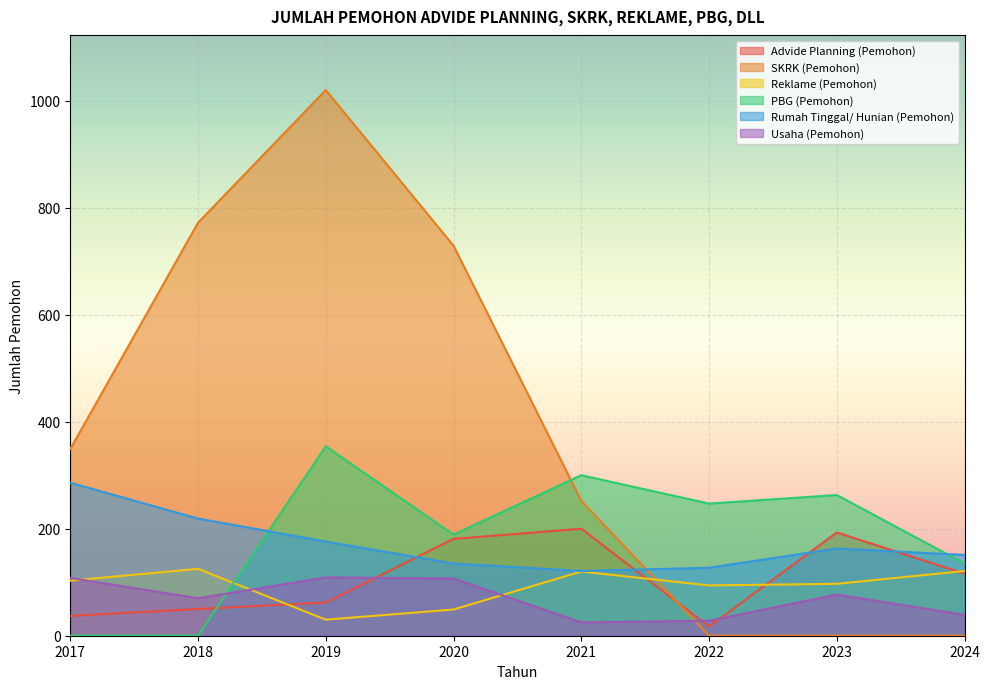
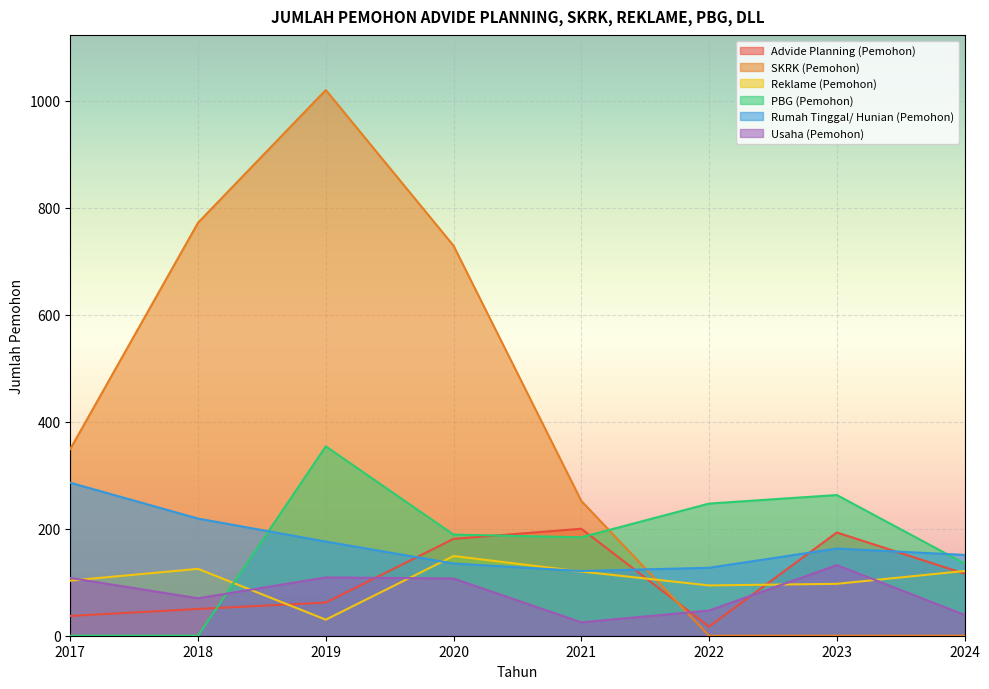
  {
    "Reklame (Pemohon)": {
      "2017": 100,
      "2018": 130,
      "2019": 30,
-     "2020": 50,
+     "2020": 150,
      "2022": 90,
      "2023": 100,
      "2024": 120
    },
    "PBG (Pemohon)": {
      "2017": 0,
      "2018": 0,
      "2019": 350,
      "2020": 190,
-     "2021": 300,
+     "2021": 180,
      "2022": 250,
      "2023": 260,
      "2024": 140
    },
    "Rumah Tinggal/ Hunian (Pemohon)": {
      "2017": 290,
      "2018": 220,
      "2019": 180,
      "2020": 140,
      "2022": 130,
      "2023": 160,
      "2024": 150
    },
    "Usaha (Pemohon)": {
      "2017": 110,
      "2018": 70,
      "2019": 110,
      "2020": 110,
      "2021": 30,
-     "2022": 30,
-     "2023": 80,
+     "2022": 50,
+     "2023": 130,
      "2024": 40
    }
  }
